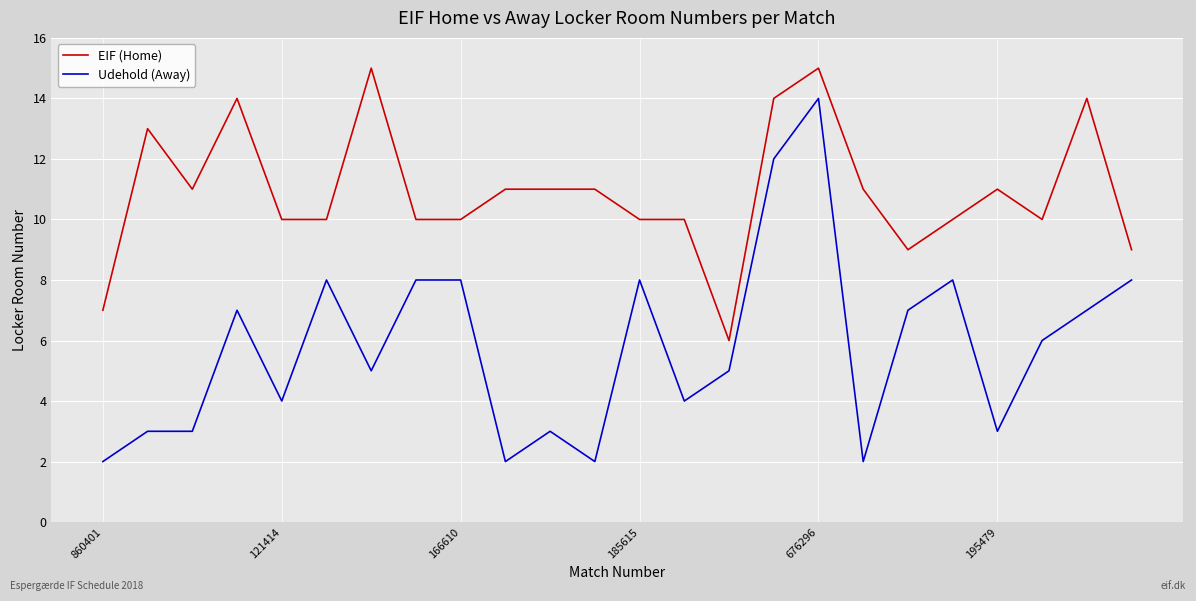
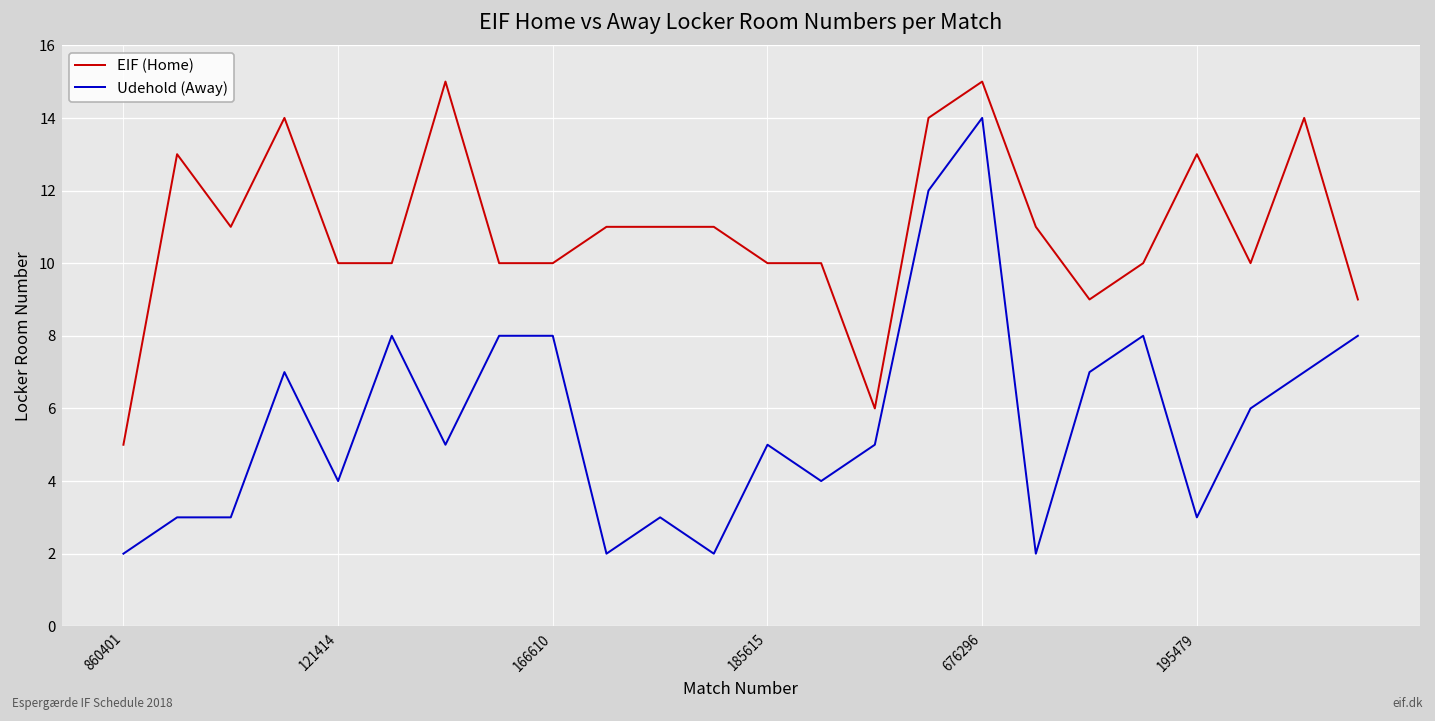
  {
    "EIF (Home)": {
-     "860401": 7,
+     "860401": 5,
      "121414": 10,
      "166610": 10,
      "185615": 10,
      "676296": 15,
-     "195479": 11
+     "195479": 13
    },
    "Udehold (Away)": {
      "860401": 2,
      "121414": 4,
      "166610": 8,
-     "185615": 8,
+     "185615": 5,
      "676296": 14,
      "195479": 3
    }
  }
